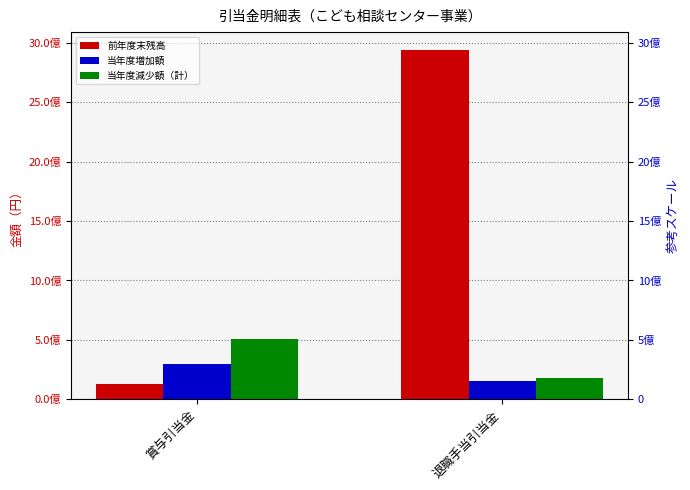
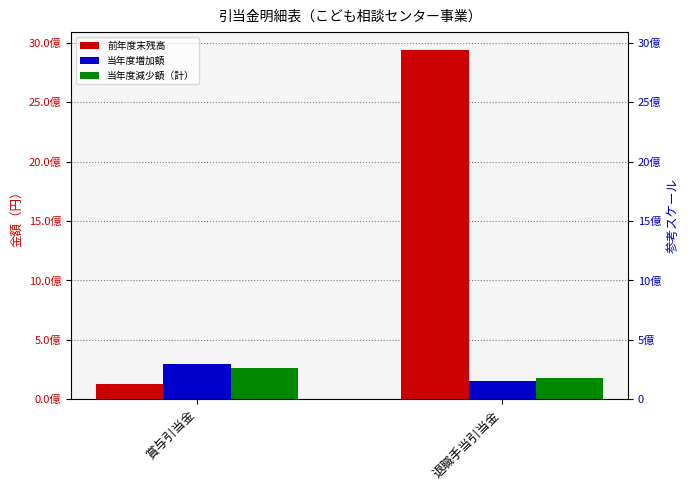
  {
    "前年度末残高": {
      "賞与引当金": "1.3億",
      "退職手当引当金": "29.4億"
    },
    "当年度増加額": {
      "賞与引当金": "2.9億",
      "退職手当引当金": "1.6億"
    },
    "当年度減少額（計）": {
-     "賞与引当金": "5.0億",
+     "賞与引当金": "2.6億",
      "退職手当引当金": "1.8億"
    }
  }
